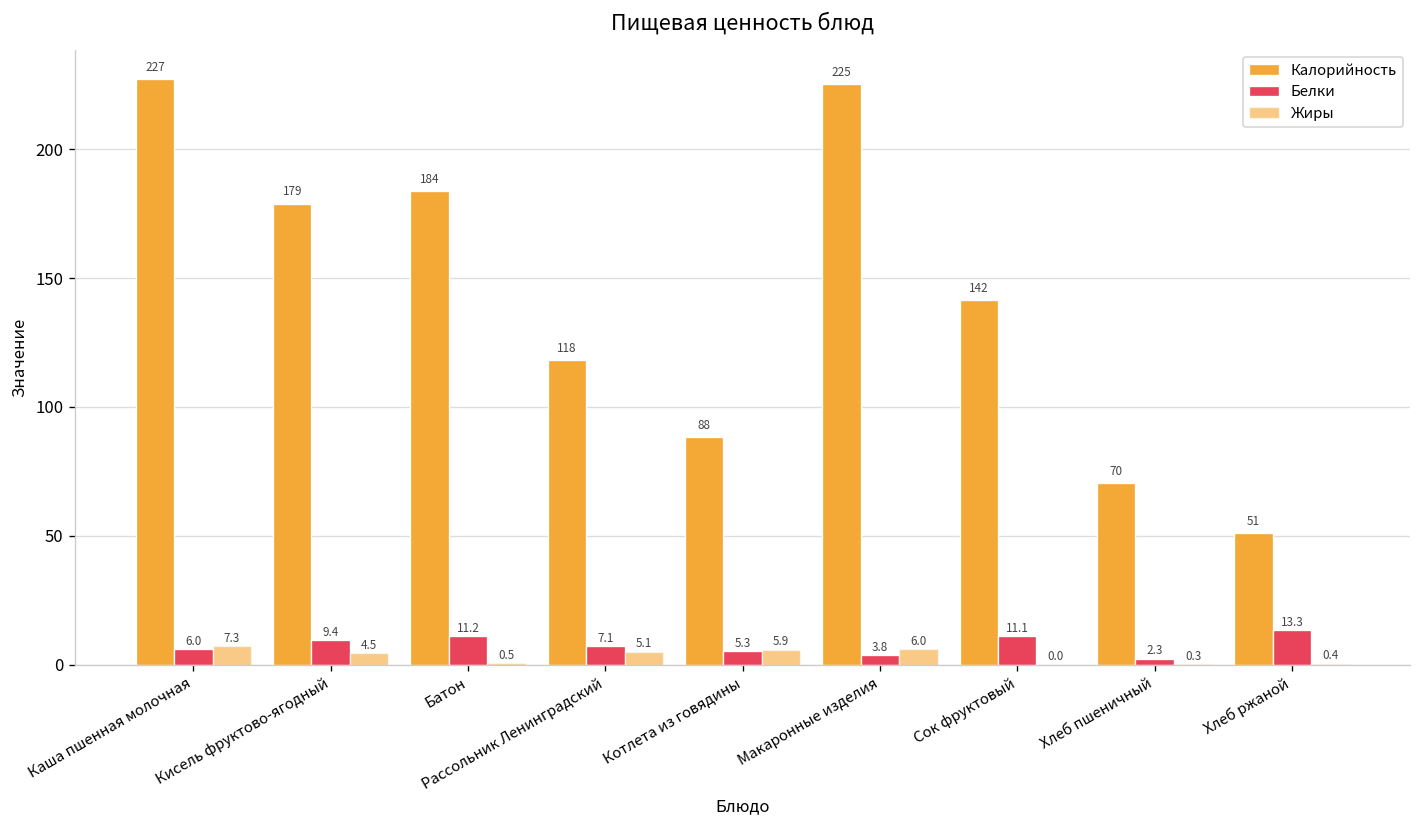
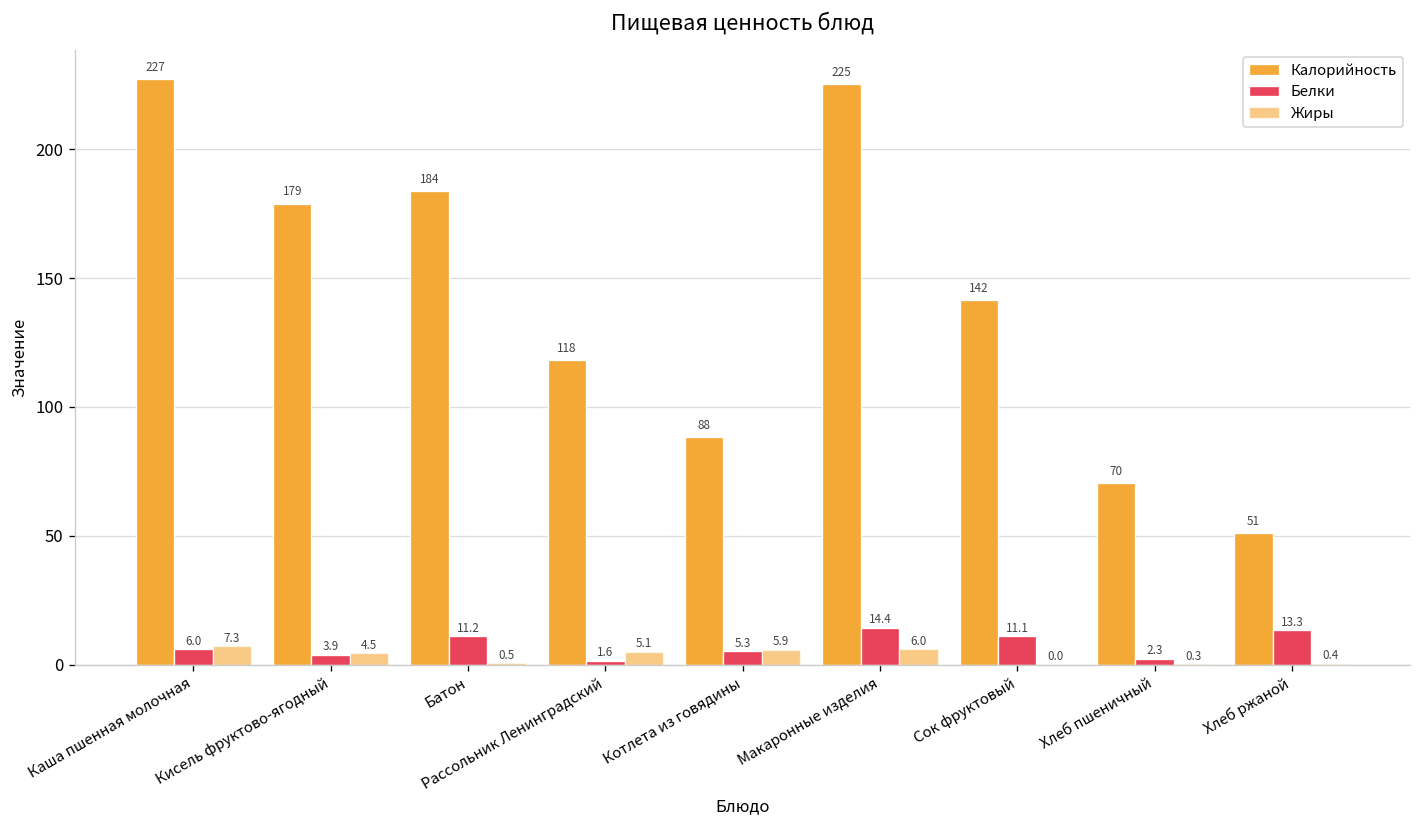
  {
    "Белки": {
      "Каша пшенная молочная": 6.0,
-     "Кисель фруктово-ягодный": 9.4,
+     "Кисель фруктово-ягодный": 3.9,
      "Батон": 11.2,
-     "Рассольник Ленинградский": 7.1,
+     "Рассольник Ленинградский": 1.6,
      "Котлета из говядины": 5.3,
-     "Макаронные изделия": 3.8,
+     "Макаронные изделия": 14.4,
      "Сок фруктовый": 11.1,
      "Хлеб пшеничный": 2.3,
      "Хлеб ржаной": 13.3
    }
  }
